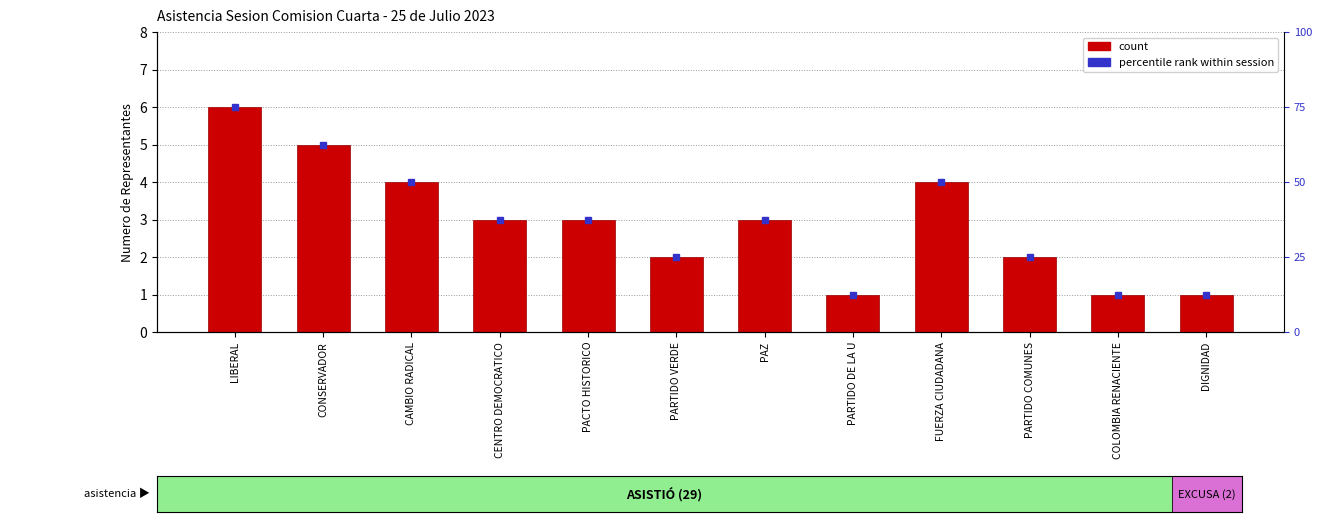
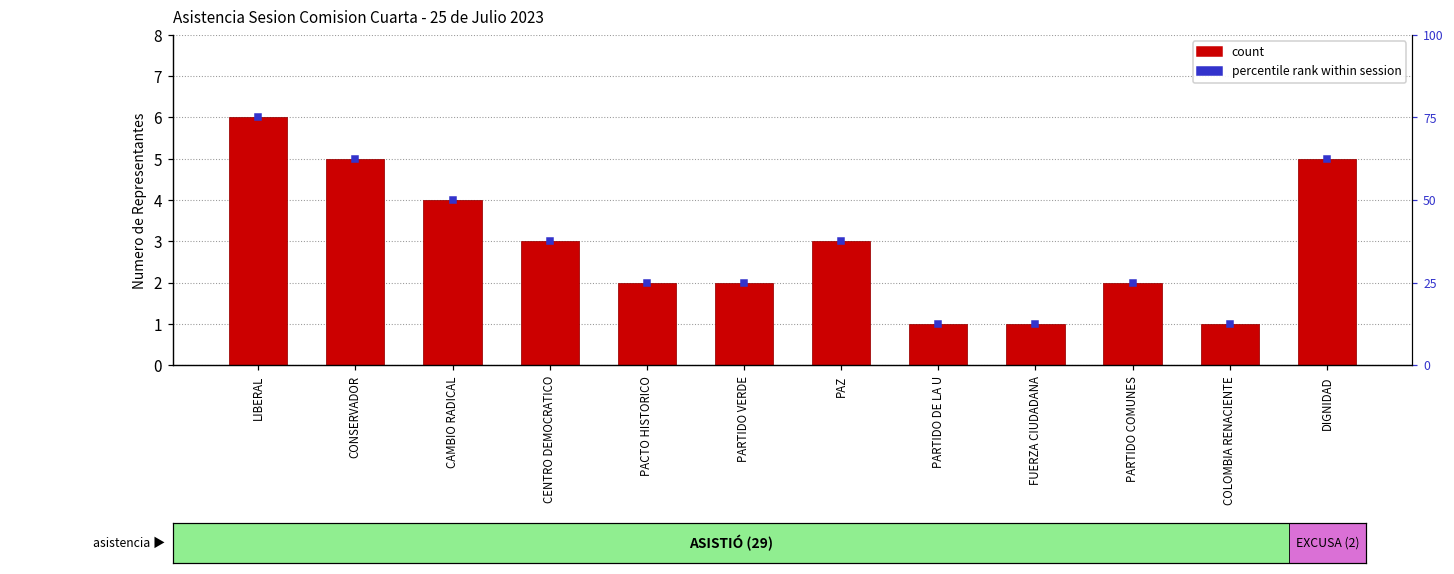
  {
    "count": {
      "LIBERAL": 6,
      "CONSERVADOR": 5,
      "CAMBIO RADICAL": 4,
      "CENTRO DEMOCRATICO": 3,
-     "PACTO HISTORICO": 3,
+     "PACTO HISTORICO": 2,
      "PARTIDO VERDE": 2,
      "PAZ": 3,
      "PARTIDO DE LA U": 1,
-     "FUERZA CIUDADANA": 4,
+     "FUERZA CIUDADANA": 1,
      "PARTIDO COMUNES": 2,
      "COLOMBIA RENACIENTE": 1,
-     "DIGNIDAD": 1
+     "DIGNIDAD": 5
    }
  }
